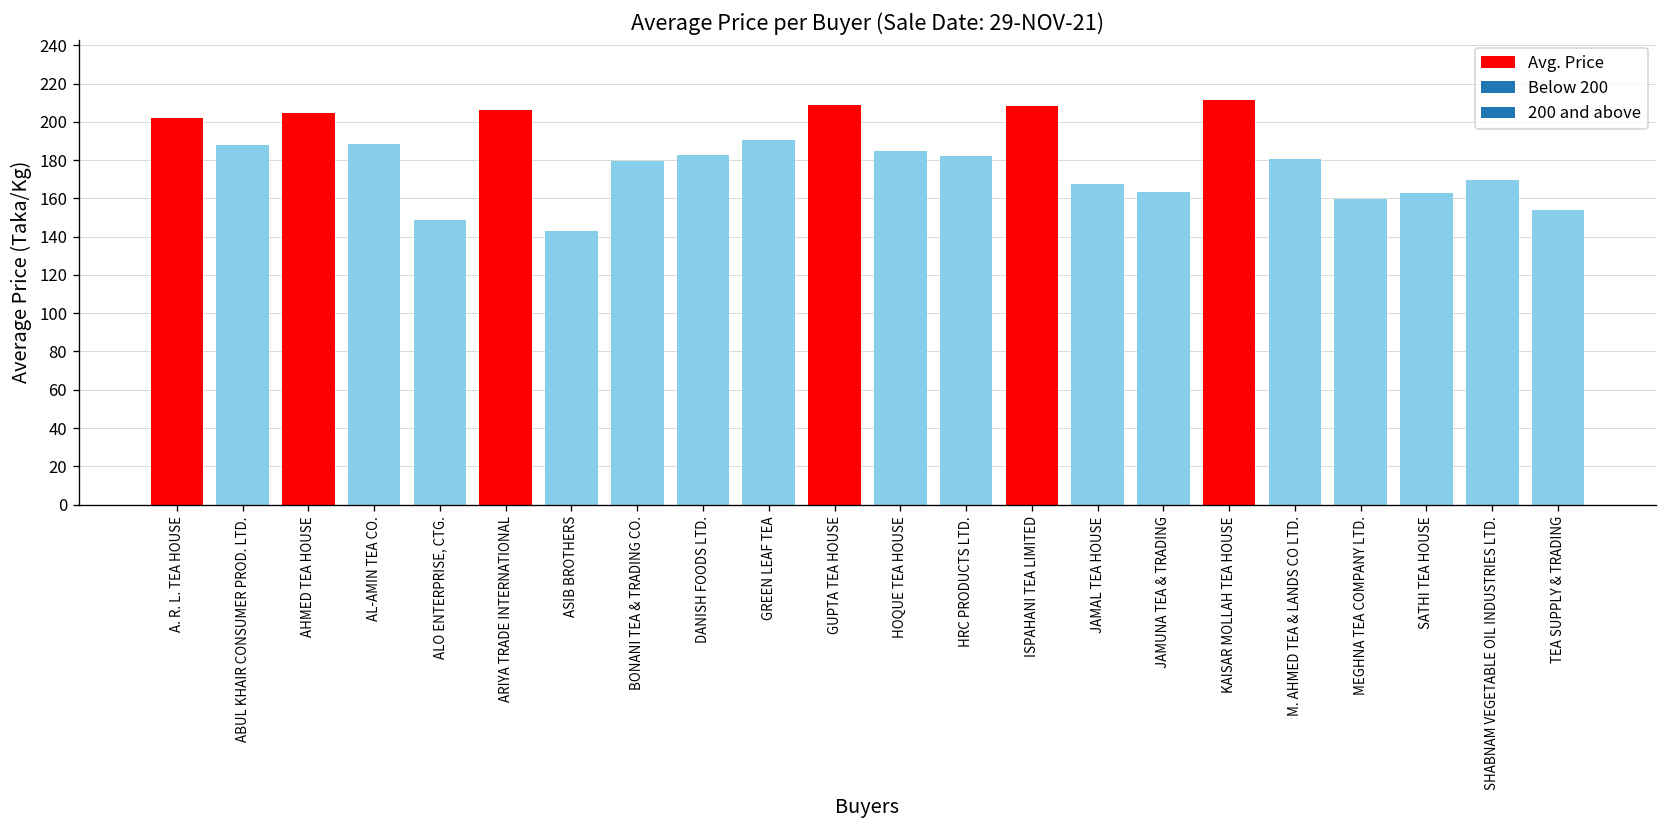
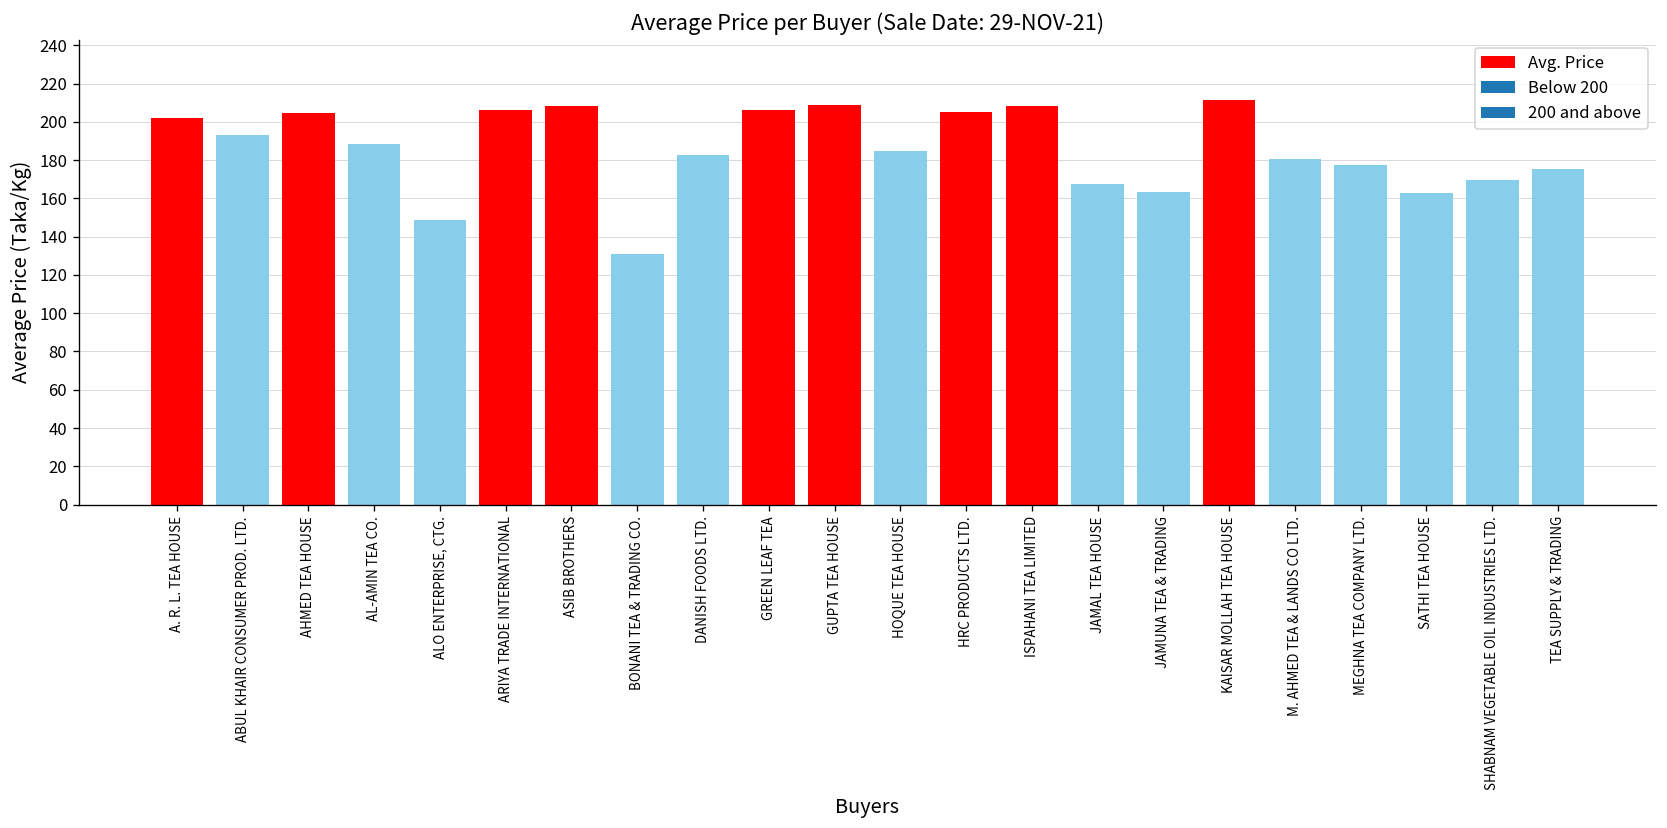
  {
    "A. R. L. TEA HOUSE": 202,
-   "ABUL KHAIR CONSUMER PROD. LTD.": 188,
+   "ABUL KHAIR CONSUMER PROD. LTD.": 193,
    "AHMED TEA HOUSE": 204,
    "AL-AMIN TEA CO.": 189,
    "ALO ENTERPRISE, CTG.": 148,
    "ARIYA TRADE INTERNATIONAL": 206,
-   "ASIB BROTHERS": 143,
-   "BONANI TEA & TRADING CO.": 180,
+   "ASIB BROTHERS": 208,
+   "BONANI TEA & TRADING CO.": 131,
    "DANISH FOODS LTD.": 182,
-   "GREEN LEAF TEA": 191,
+   "GREEN LEAF TEA": 206,
    "GUPTA TEA HOUSE": 209,
    "HOQUE TEA HOUSE": 185,
-   "HRC PRODUCTS LTD.": 182,
+   "HRC PRODUCTS LTD.": 205,
    "ISPAHANI TEA LIMITED": 208,
    "JAMAL TEA HOUSE": 168,
    "JAMUNA TEA & TRADING": 163,
    "KAISAR MOLLAH TEA HOUSE": 211,
    "M. AHMED TEA & LANDS CO LTD.": 180,
-   "MEGHNA TEA COMPANY LTD.": 160,
+   "MEGHNA TEA COMPANY LTD.": 177,
    "SATHI TEA HOUSE": 163,
    "SHABNAM VEGETABLE OIL INDUSTRIES LTD.": 170,
-   "TEA SUPPLY & TRADING": 154
+   "TEA SUPPLY & TRADING": 176
  }
